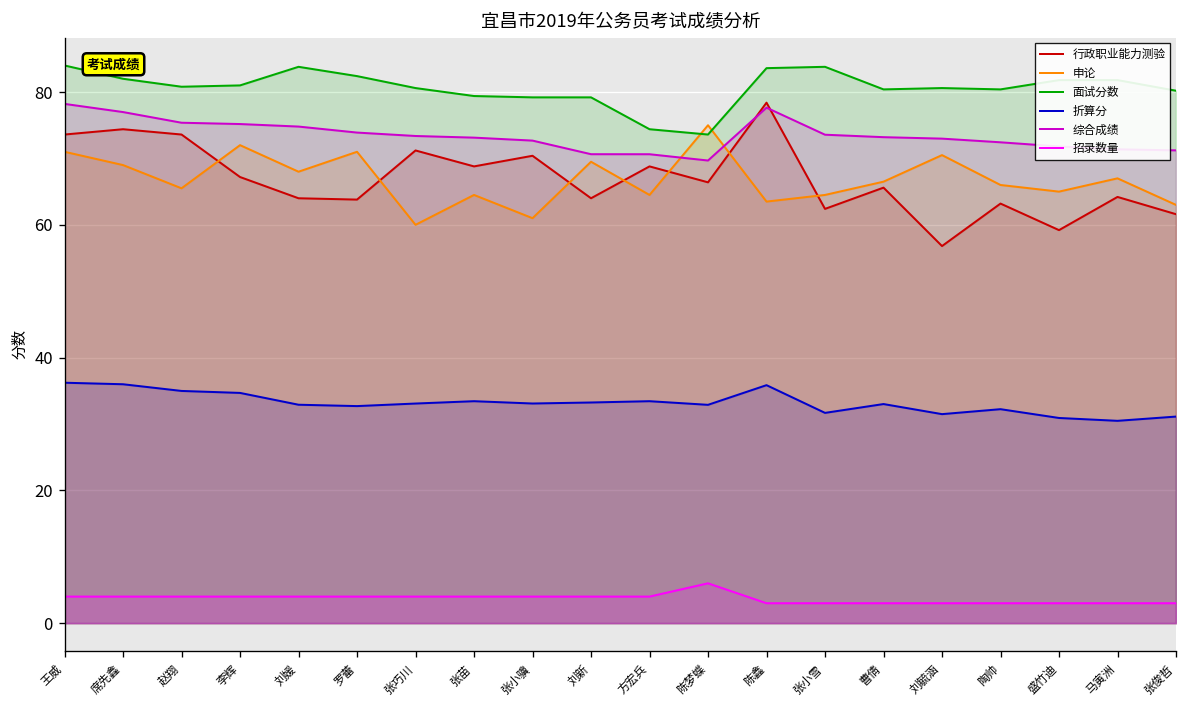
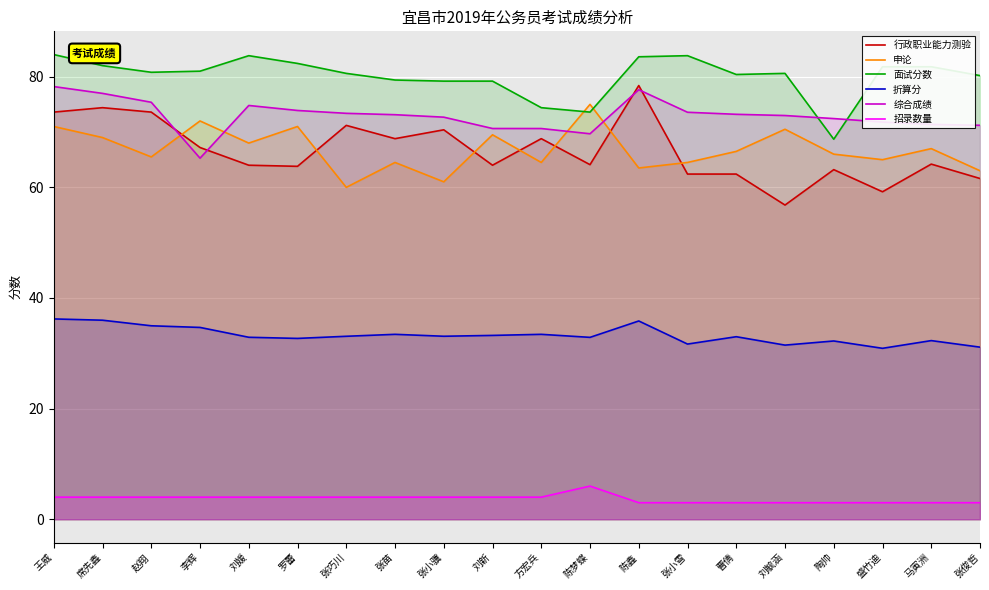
  {
    "行政职业能力测验": {
      "王威": 74,
      "席先鑫": 74,
      "赵翔": 74,
      "李辉": 67,
      "刘媛": 64,
      "罗蕾": 64,
      "张巧川": 71,
      "张苗": 69,
      "张小骥": 70,
      "刘新": 64,
      "方宏兵": 69,
-     "陈梦蝶": 66,
+     "陈梦蝶": 64,
      "陈鑫": 78,
      "张小雪": 62,
-     "曹倩": 66,
+     "曹倩": 62,
      "刘毓涵": 57,
      "陶帅": 63,
      "盛竹迪": 59,
      "马寅洲": 64,
      "张俊哲": 62
    },
    "申论": {
      "王威": 71,
      "席先鑫": 69,
      "赵翔": 66,
      "李辉": 72,
      "刘媛": 68,
      "罗蕾": 71,
      "张巧川": 60,
      "张苗": 65,
      "张小骥": 61,
      "刘新": 70,
      "方宏兵": 65,
      "陈梦蝶": 75,
      "陈鑫": 64,
      "张小雪": 65,
      "曹倩": 67,
      "刘毓涵": 71,
      "陶帅": 66,
      "盛竹迪": 65,
      "马寅洲": 67,
      "张俊哲": 63
    },
    "面试分数": {
      "王威": 84,
      "席先鑫": 82,
      "赵翔": 81,
      "李辉": 81,
      "刘媛": 84,
      "罗蕾": 82,
      "张巧川": 81,
      "张苗": 79,
      "张小骥": 79,
      "刘新": 79,
      "方宏兵": 74,
      "陈梦蝶": 74,
      "陈鑫": 84,
      "张小雪": 84,
      "曹倩": 80,
      "刘毓涵": 81,
-     "陶帅": 80,
+     "陶帅": 69,
      "张俊哲": 80
    },
    "折算分": {
      "王威": 36,
      "席先鑫": 36,
      "赵翔": 35,
      "李辉": 35,
      "刘媛": 33,
      "罗蕾": 33,
      "张巧川": 33,
      "张苗": 33,
      "张小骥": 33,
      "刘新": 33,
      "方宏兵": 33,
      "陈梦蝶": 33,
      "陈鑫": 36,
      "张小雪": 32,
      "曹倩": 33,
      "刘毓涵": 31,
      "陶帅": 32,
      "盛竹迪": 31,
-     "马寅洲": 30,
+     "马寅洲": 32,
      "张俊哲": 31
    },
    "综合成绩": {
      "王威": 78,
      "席先鑫": 77,
      "赵翔": 75,
-     "李辉": 75,
+     "李辉": 65,
      "刘媛": 75,
      "罗蕾": 74,
      "张巧川": 73,
      "张苗": 73,
      "张小骥": 73,
      "刘新": 71,
      "方宏兵": 71,
      "陈梦蝶": 70,
      "陈鑫": 78,
      "张小雪": 74,
      "曹倩": 73,
      "刘毓涵": 73,
      "陶帅": 72,
      "张俊哲": 71
    },
    "招录数量": {
      "王威": 4,
      "席先鑫": 4,
      "赵翔": 4,
      "李辉": 4,
      "刘媛": 4,
      "罗蕾": 4,
      "张巧川": 4,
      "张苗": 4,
      "张小骥": 4,
      "刘新": 4,
      "方宏兵": 4,
      "陈梦蝶": 6,
      "陈鑫": 3,
      "张小雪": 3,
      "曹倩": 3,
      "刘毓涵": 3,
      "陶帅": 3,
      "盛竹迪": 3,
      "马寅洲": 3,
      "张俊哲": 3
    }
  }
